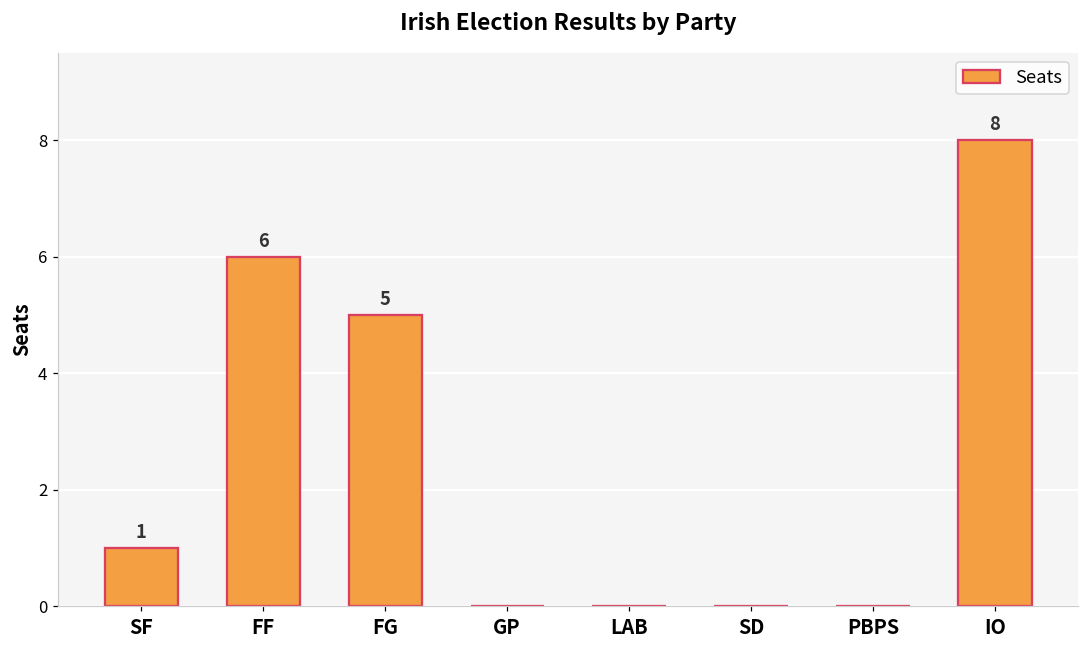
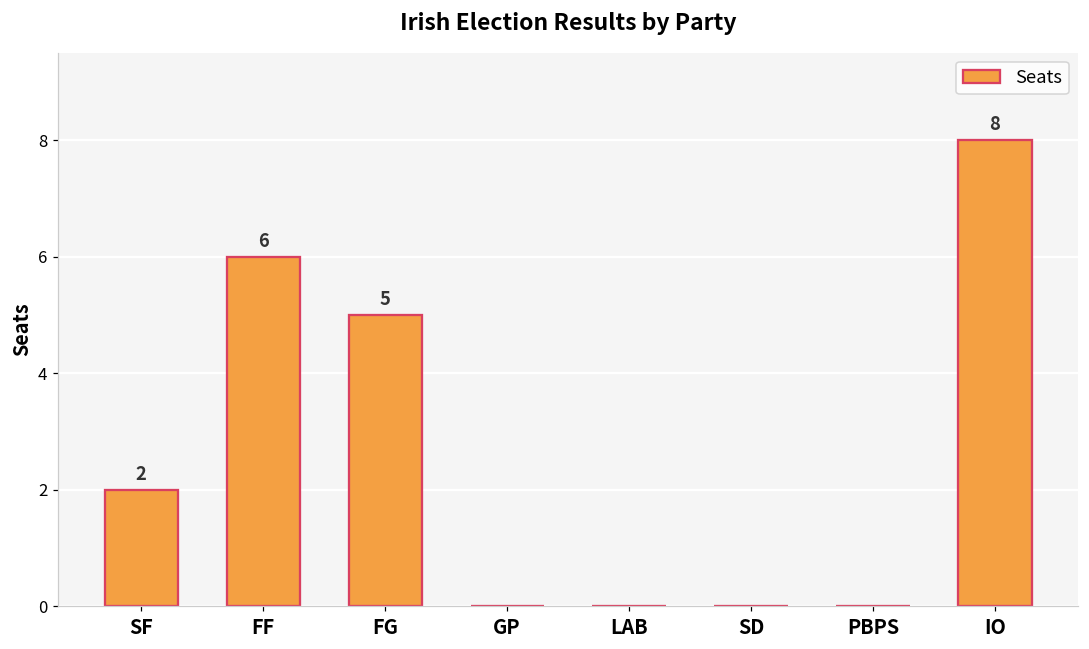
  {
-   "SF": 1,
+   "SF": 2,
    "FF": 6,
    "FG": 5,
    "IO": 8
  }
